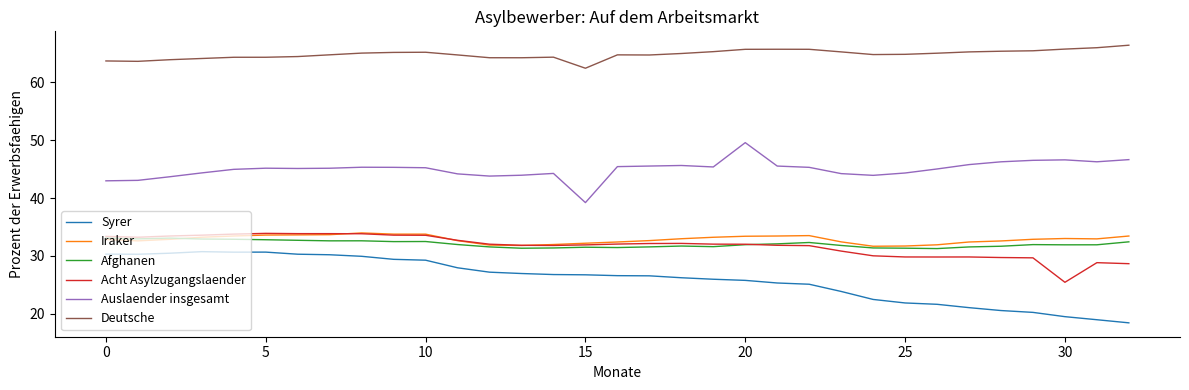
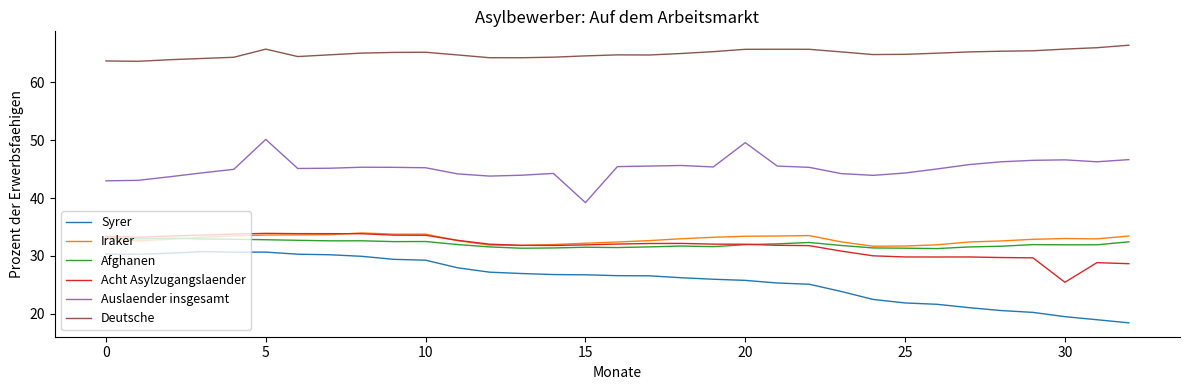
  {
    "Syrer": {
      "5": 31,
      "10": 29,
      "15": 27,
      "20": 26,
      "25": 22,
      "30": 20
    },
    "Iraker": {
      "20": 33,
      "30": 33
    },
    "Afghanen": {
      "5": 33,
      "10": 32,
      "30": 32
    },
    "Acht Asylzugangslaender": {
      "25": 30,
      "30": 25
    },
    "Auslaender insgesamt": {
      "0": 43,
-     "5": 45,
+     "5": 50,
      "10": 45,
      "15": 39,
      "20": 50,
      "25": 44,
      "30": 47
    },
    "Deutsche": {
      "0": 64,
-     "5": 64,
+     "5": 66,
      "10": 65,
-     "15": 62,
+     "15": 65,
      "20": 66,
      "25": 65,
      "30": 66
    }
  }
